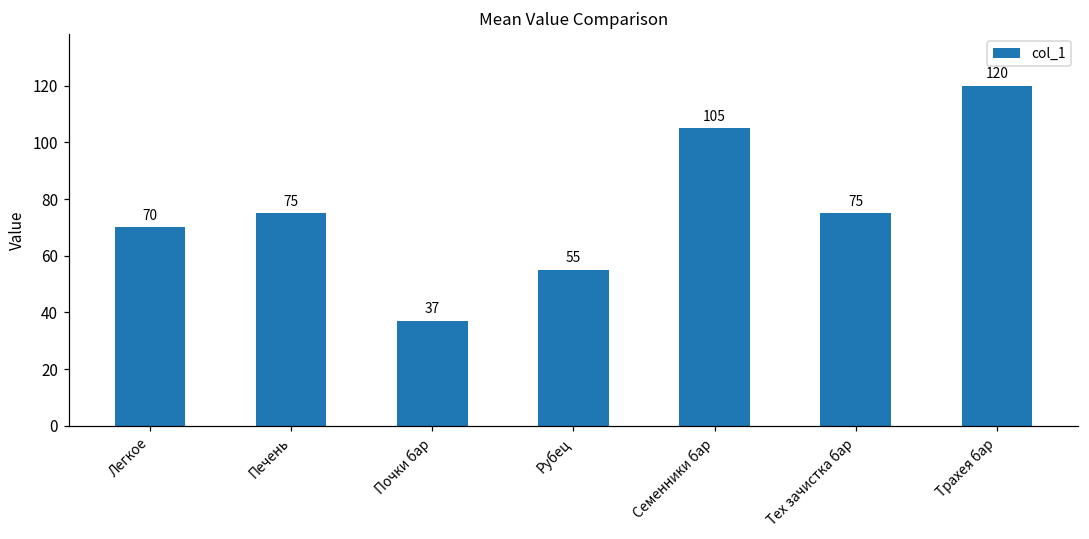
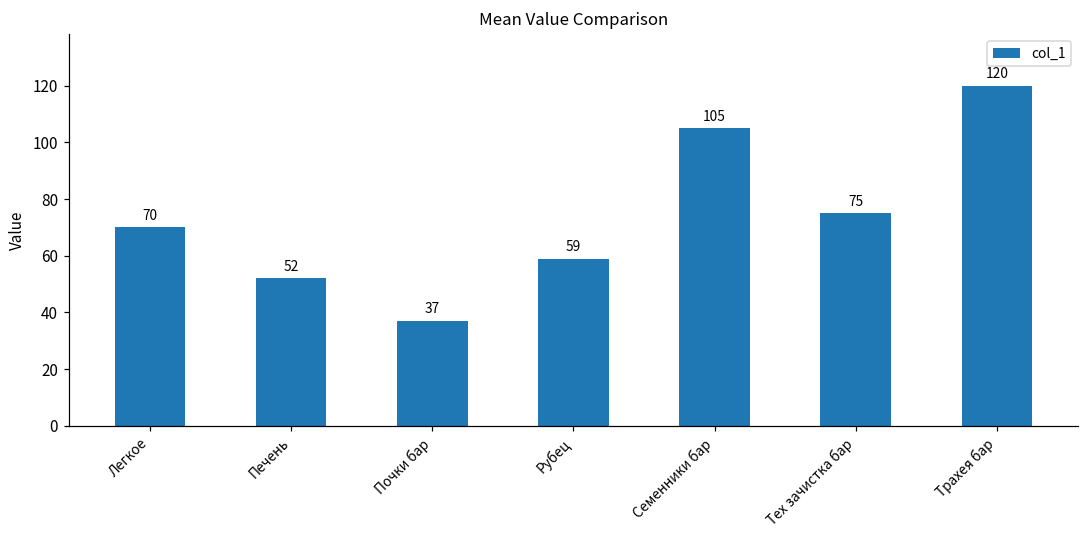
  {
    "Легкое": 70,
-   "Печень": 75,
+   "Печень": 52,
    "Почки бар": 37,
-   "Рубец": 55,
+   "Рубец": 59,
    "Семенники бар": 105,
    "Тех зачистка бар": 75,
    "Трахея бар": 120
  }
